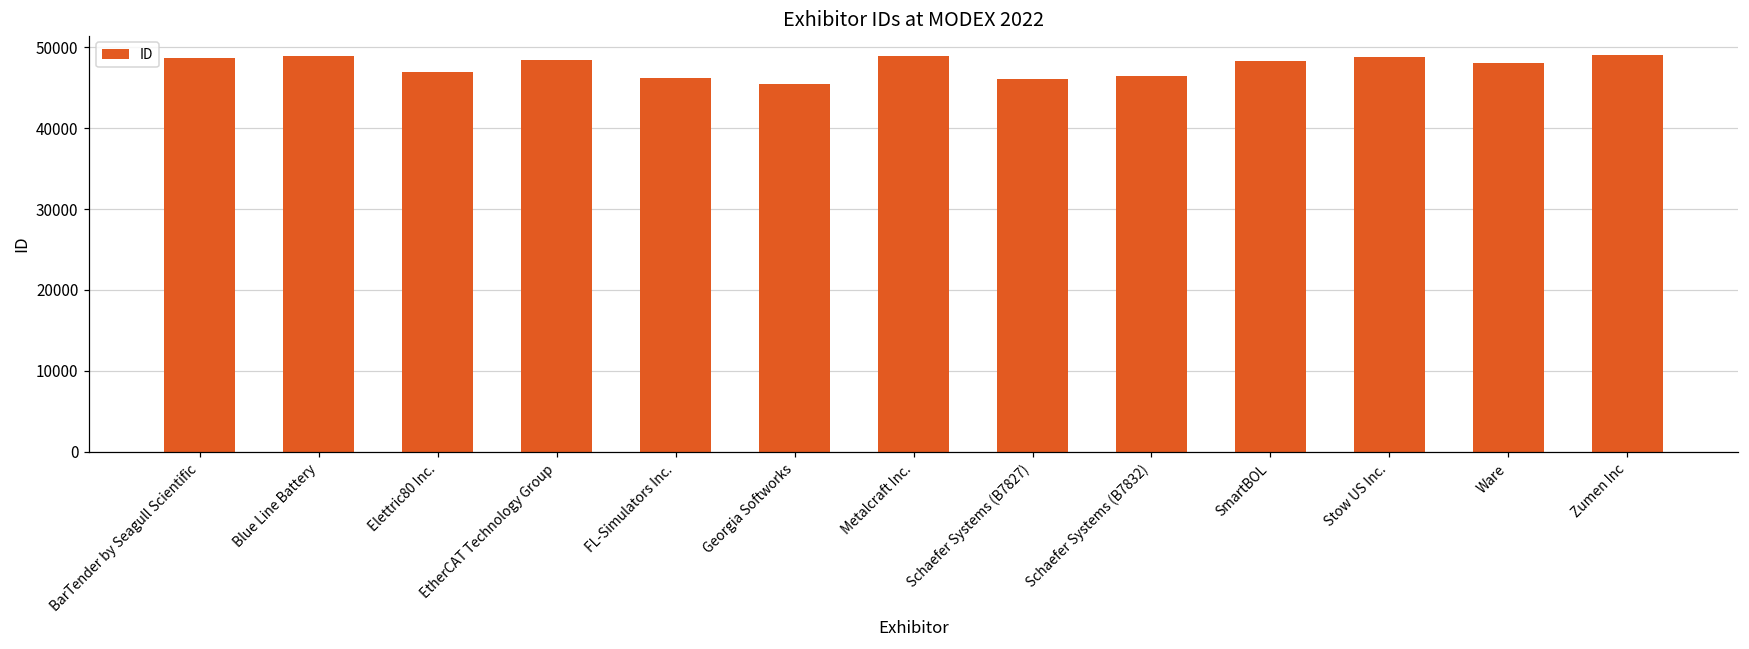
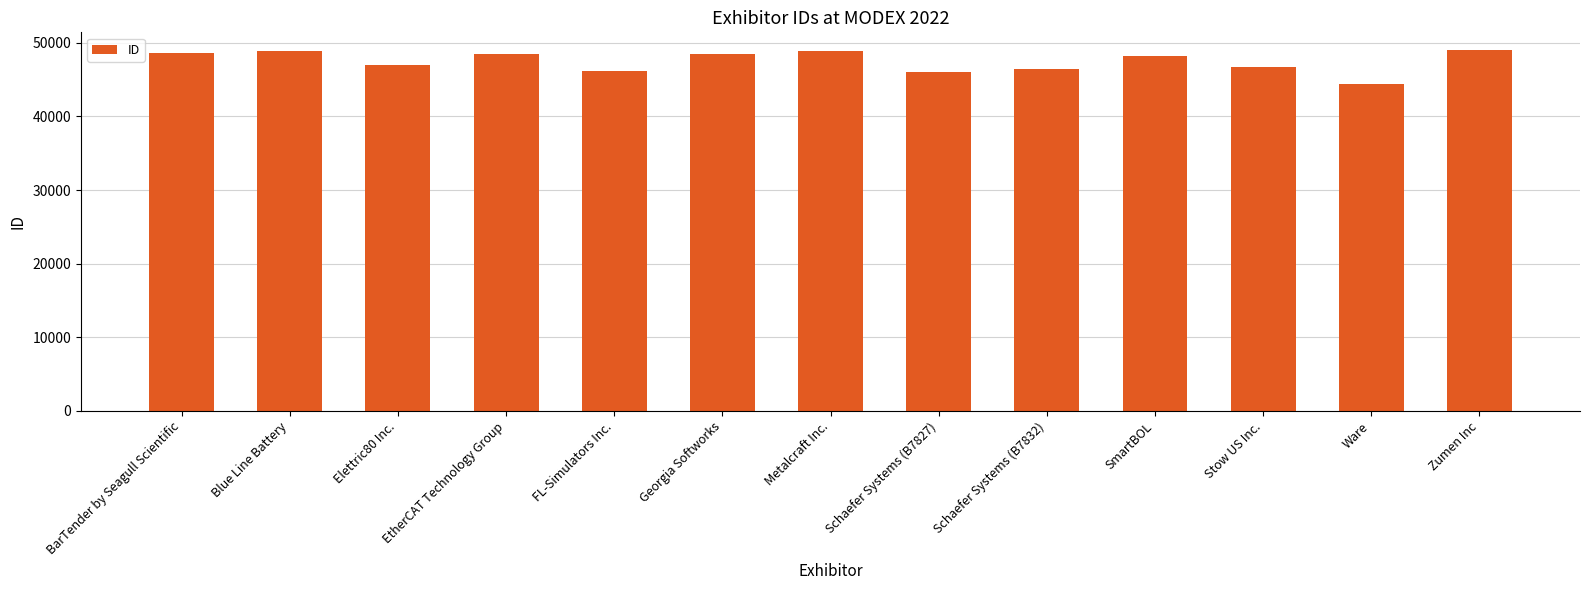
  {
    "BarTender by Seagull Scientific": 49000,
    "Blue Line Battery": 49000,
    "Elettric80 Inc.": 47000,
    "EtherCAT Technology Group": 48000,
    "FL-Simulators Inc.": 46000,
-   "Georgia Softworks": 45000,
+   "Georgia Softworks": 49000,
    "Metalcraft Inc.": 49000,
    "Schaefer Systems (B7827)": 46000,
    "Schaefer Systems (B7832)": 46000,
    "SmartBOL": 48000,
-   "Stow US Inc.": 49000,
-   "Ware": 48000,
+   "Stow US Inc.": 47000,
+   "Ware": 44000,
    "Zumen Inc": 49000
  }
